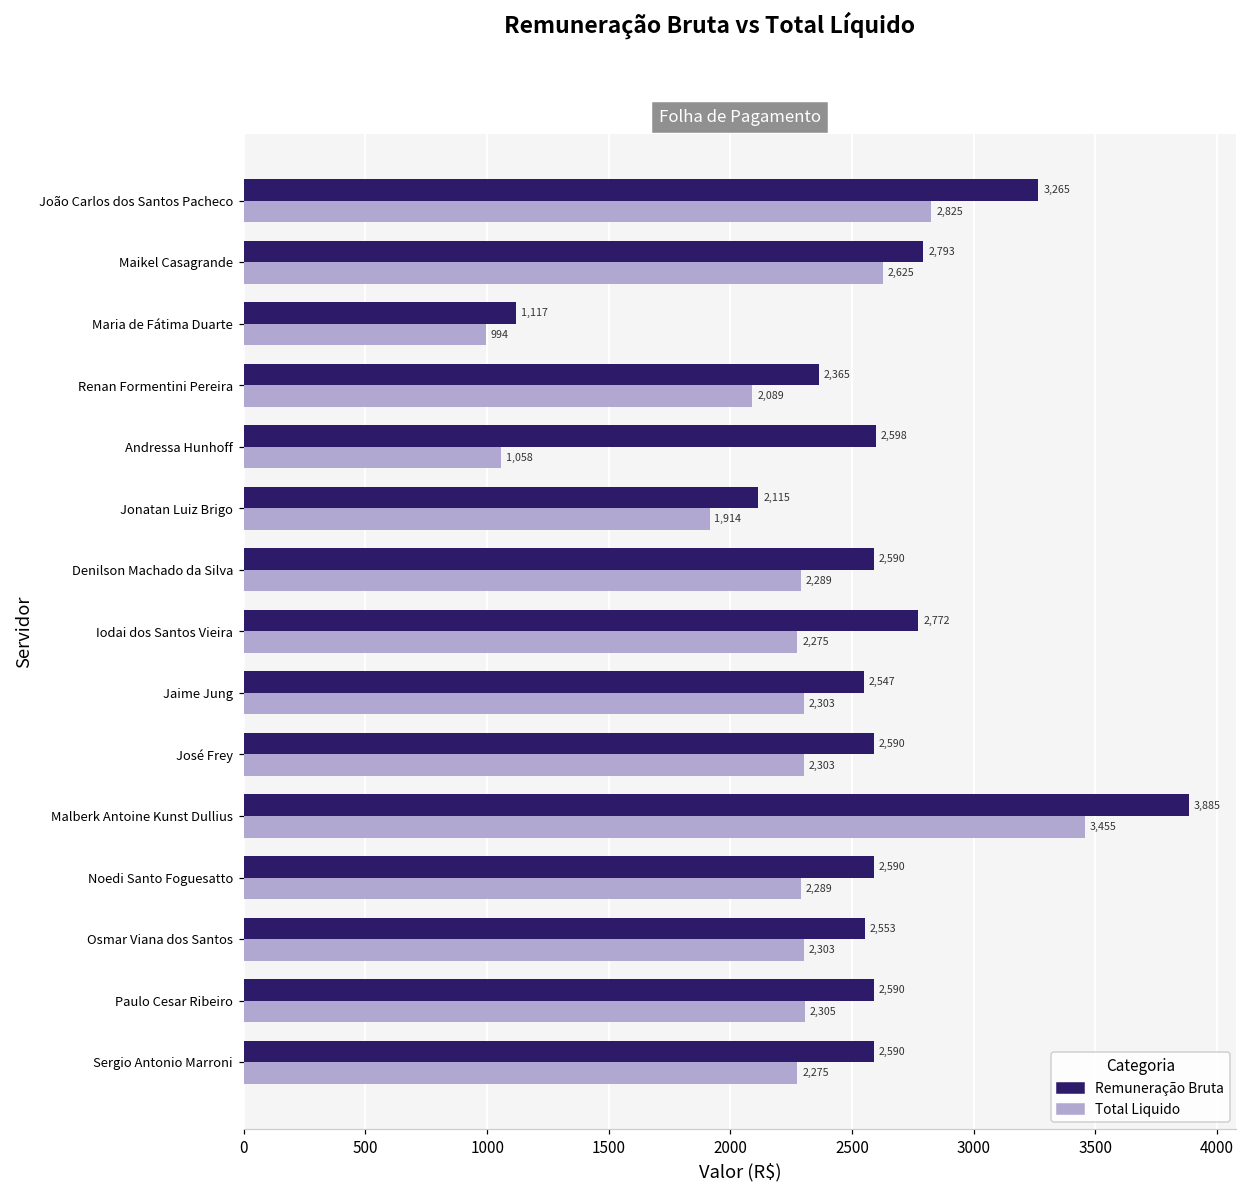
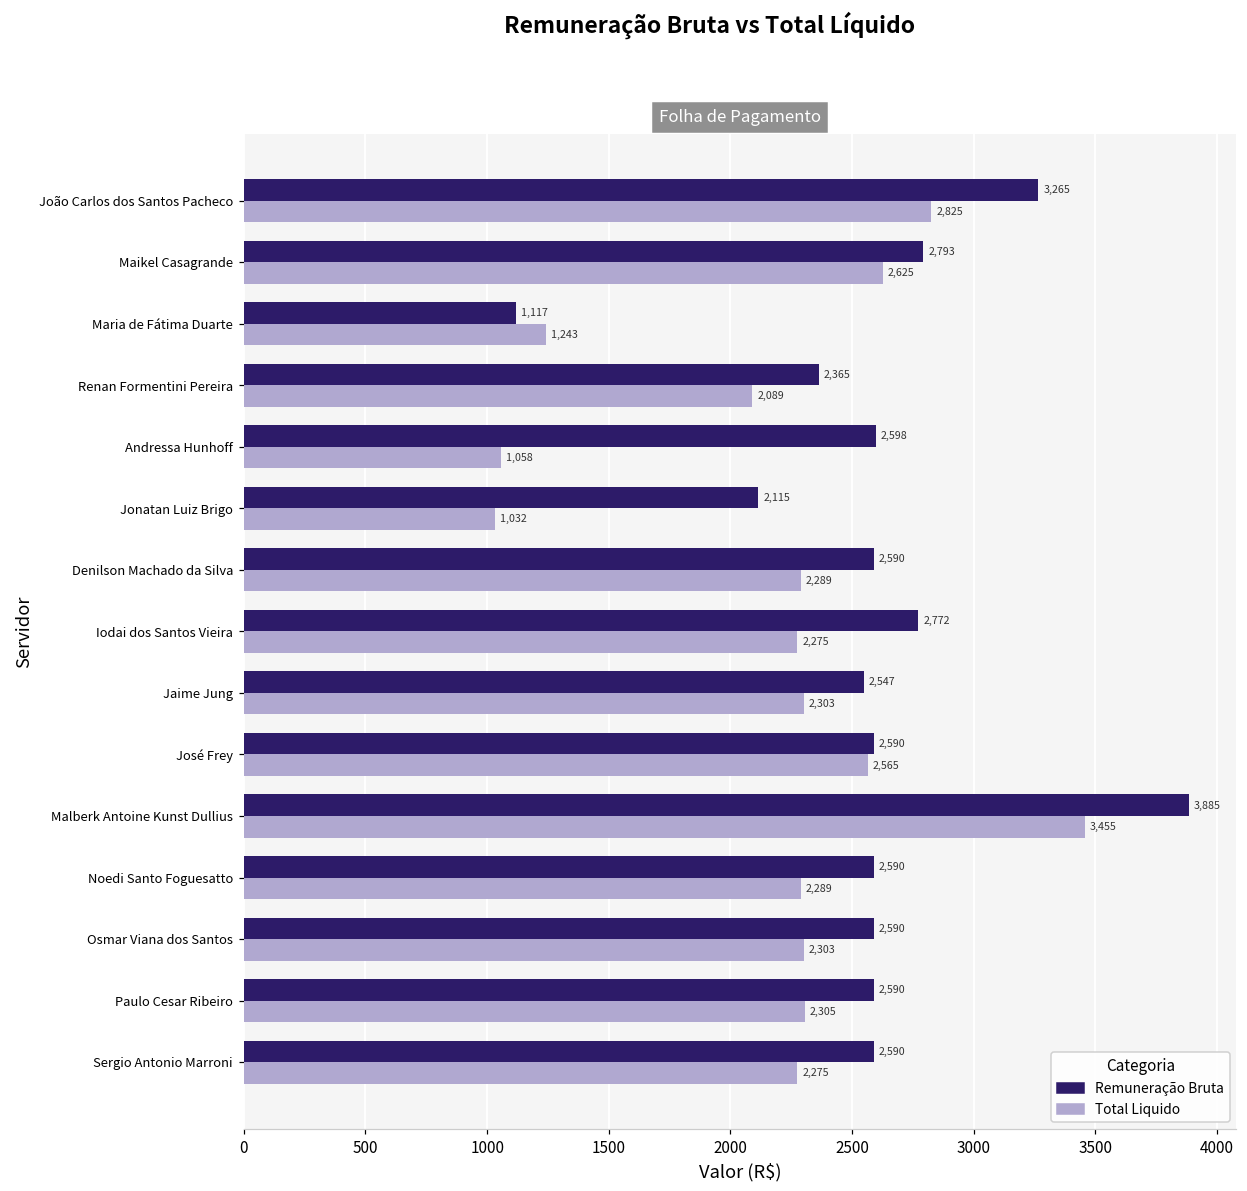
  {
    "Remuneração Bruta": {
      "João Carlos dos Santos Pacheco": "3,265",
      "Maikel Casagrande": "2,793",
      "Maria de Fátima Duarte": "1,117",
      "Renan Formentini Pereira": "2,365",
      "Andressa Hunhoff": "2,598",
      "Jonatan Luiz Brigo": "2,115",
      "Denilson Machado da Silva": "2,590",
      "Iodai dos Santos Vieira": "2,772",
      "Jaime Jung": "2,547",
      "José Frey": "2,590",
      "Malberk Antoine Kunst Dullius": "3,885",
      "Noedi Santo Foguesatto": "2,590",
-     "Osmar Viana dos Santos": "2,553",
+     "Osmar Viana dos Santos": "2,590",
      "Paulo Cesar Ribeiro": "2,590",
      "Sergio Antonio Marroni": "2,590"
    },
    "Total Liquido": {
      "João Carlos dos Santos Pacheco": "2,825",
      "Maikel Casagrande": "2,625",
-     "Maria de Fátima Duarte": "994",
+     "Maria de Fátima Duarte": "1,243",
      "Renan Formentini Pereira": "2,089",
      "Andressa Hunhoff": "1,058",
-     "Jonatan Luiz Brigo": "1,914",
+     "Jonatan Luiz Brigo": "1,032",
      "Denilson Machado da Silva": "2,289",
      "Iodai dos Santos Vieira": "2,275",
      "Jaime Jung": "2,303",
-     "José Frey": "2,303",
+     "José Frey": "2,565",
      "Malberk Antoine Kunst Dullius": "3,455",
      "Noedi Santo Foguesatto": "2,289",
      "Osmar Viana dos Santos": "2,303",
      "Paulo Cesar Ribeiro": "2,305",
      "Sergio Antonio Marroni": "2,275"
    }
  }
